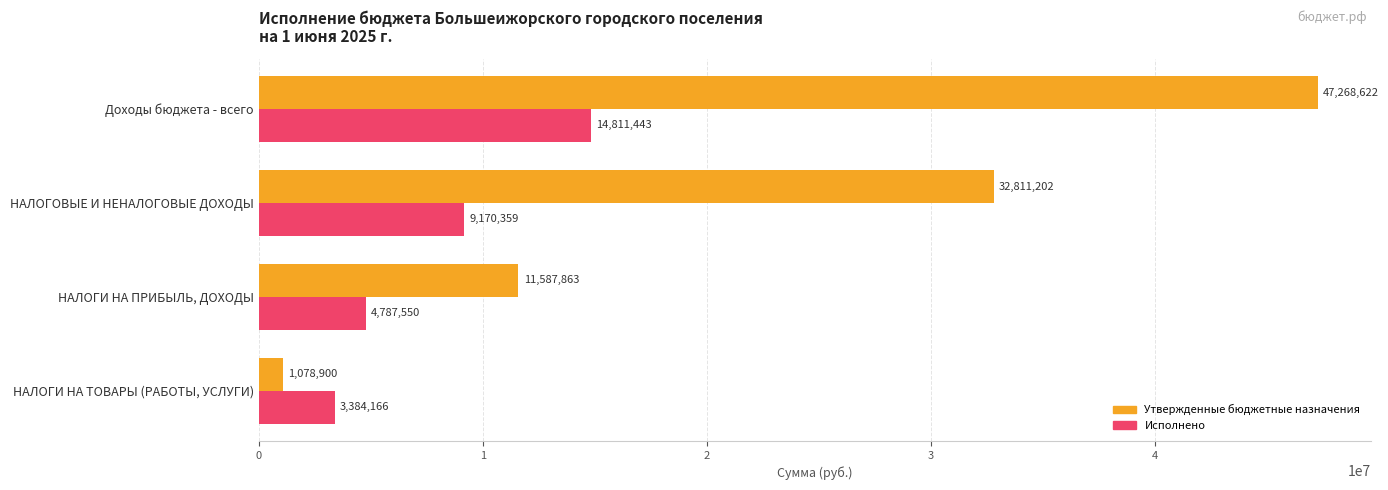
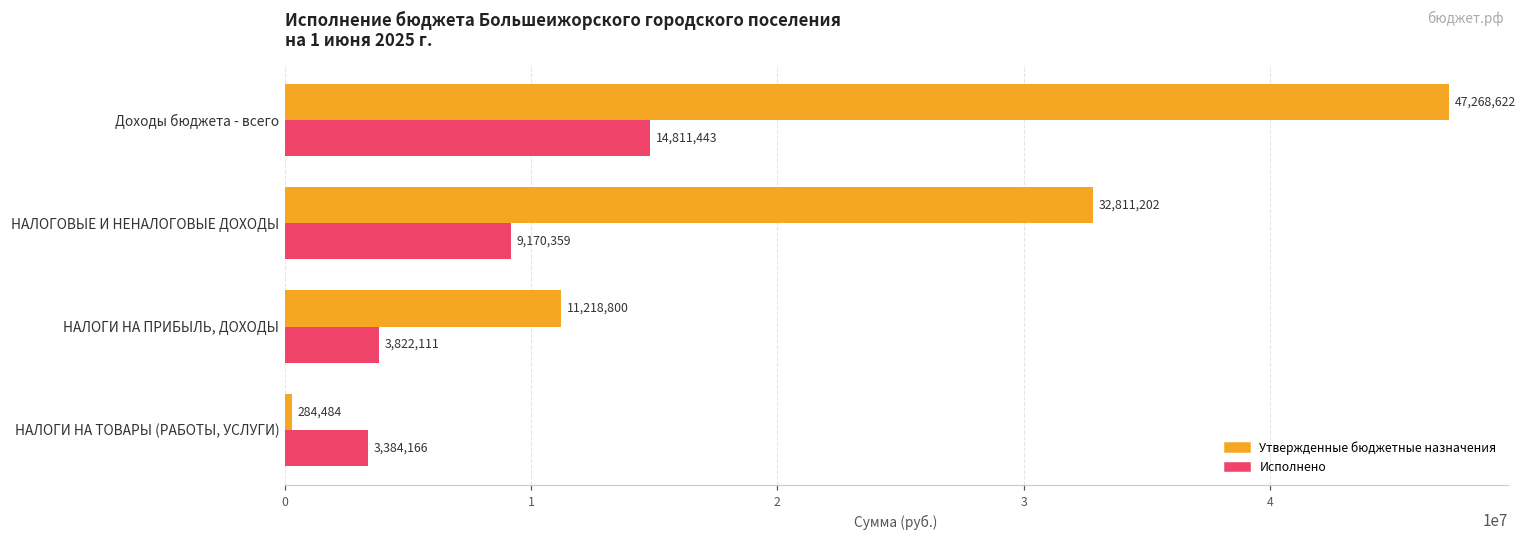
  {
    "Утвержденные бюджетные назначения": {
      "Доходы бюджета - всего": "47,268,622",
      "НАЛОГОВЫЕ И НЕНАЛОГОВЫЕ ДОХОДЫ": "32,811,202",
-     "НАЛОГИ НА ПРИБЫЛЬ, ДОХОДЫ": "11,587,863",
-     "НАЛОГИ НА ТОВАРЫ (РАБОТЫ, УСЛУГИ)": "1,078,900"
+     "НАЛОГИ НА ПРИБЫЛЬ, ДОХОДЫ": "11,218,800",
+     "НАЛОГИ НА ТОВАРЫ (РАБОТЫ, УСЛУГИ)": "284,484"
    },
    "Исполнено": {
      "Доходы бюджета - всего": "14,811,443",
      "НАЛОГОВЫЕ И НЕНАЛОГОВЫЕ ДОХОДЫ": "9,170,359",
-     "НАЛОГИ НА ПРИБЫЛЬ, ДОХОДЫ": "4,787,550",
+     "НАЛОГИ НА ПРИБЫЛЬ, ДОХОДЫ": "3,822,111",
      "НАЛОГИ НА ТОВАРЫ (РАБОТЫ, УСЛУГИ)": "3,384,166"
    }
  }
